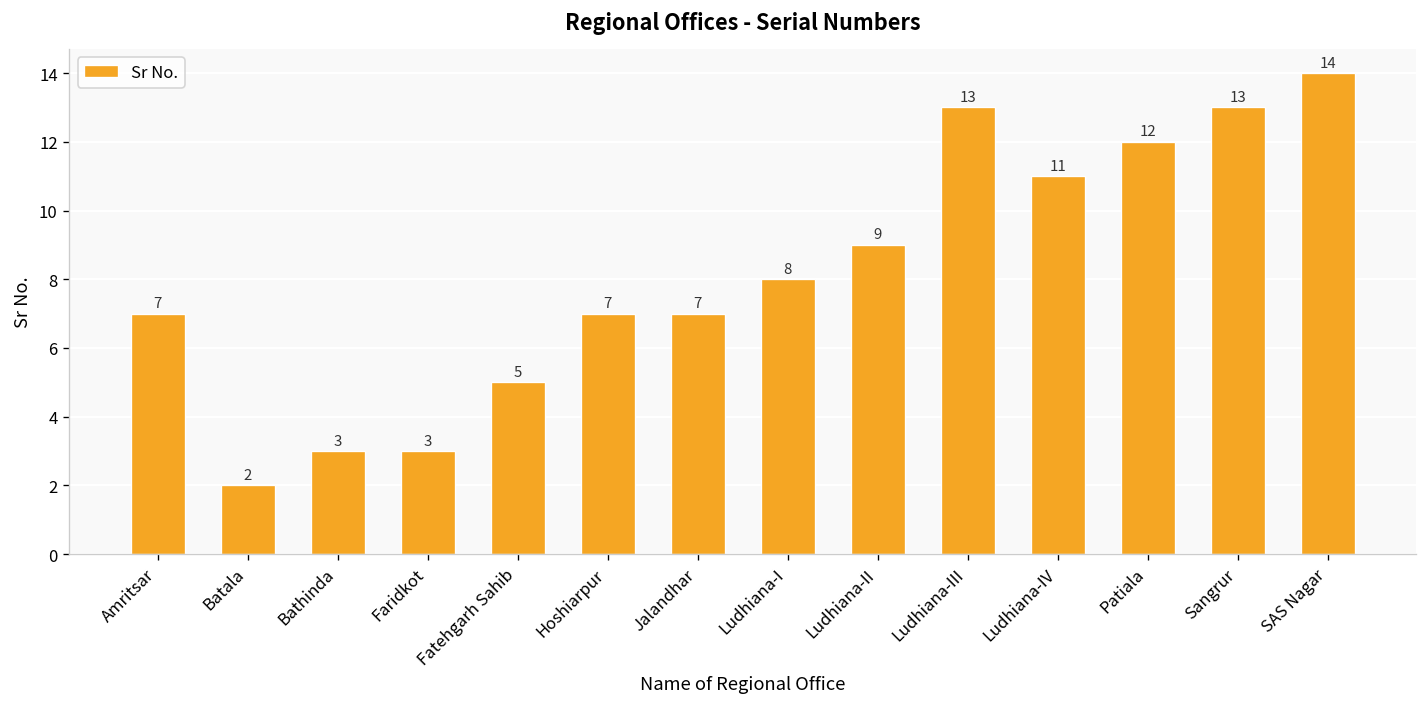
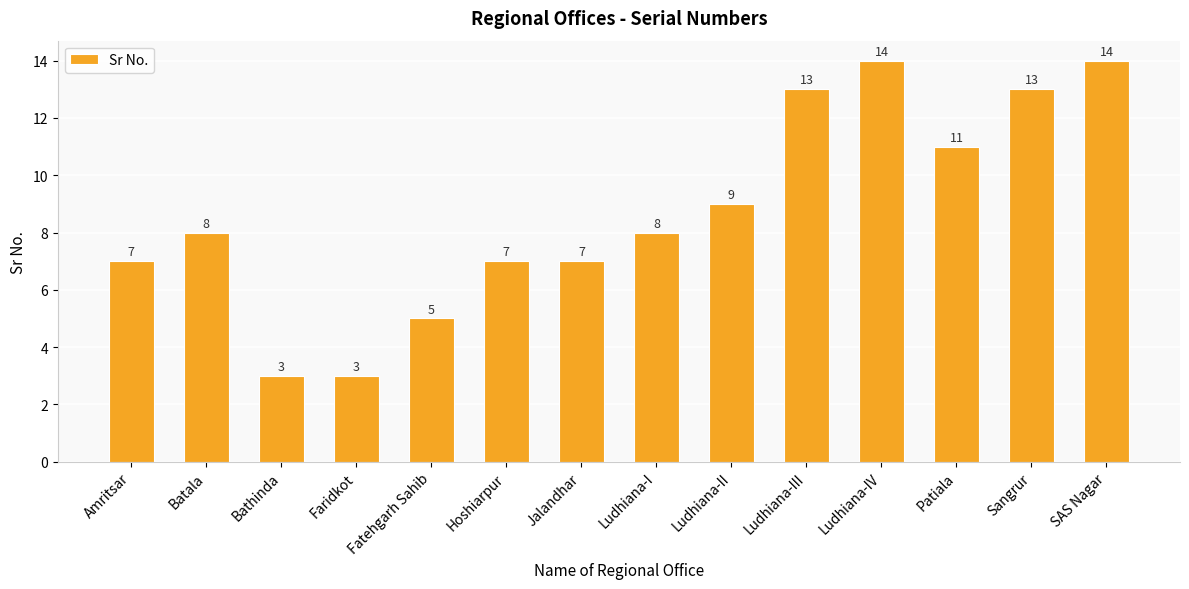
  {
    "Amritsar": 7,
-   "Batala": 2,
+   "Batala": 8,
    "Bathinda": 3,
    "Faridkot": 3,
    "Fatehgarh Sahib": 5,
    "Hoshiarpur": 7,
    "Jalandhar": 7,
    "Ludhiana-I": 8,
    "Ludhiana-II": 9,
    "Ludhiana-III": 13,
-   "Ludhiana-IV": 11,
-   "Patiala": 12,
+   "Ludhiana-IV": 14,
+   "Patiala": 11,
    "Sangrur": 13,
    "SAS Nagar": 14
  }
